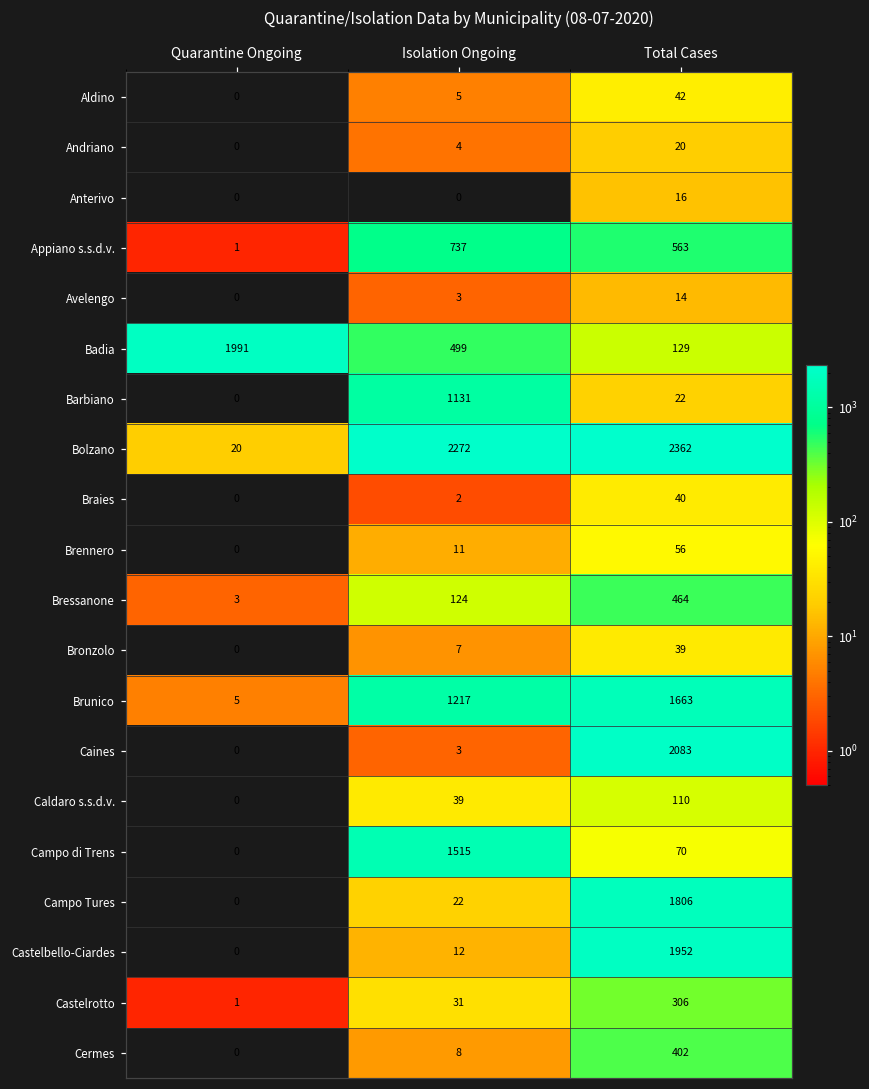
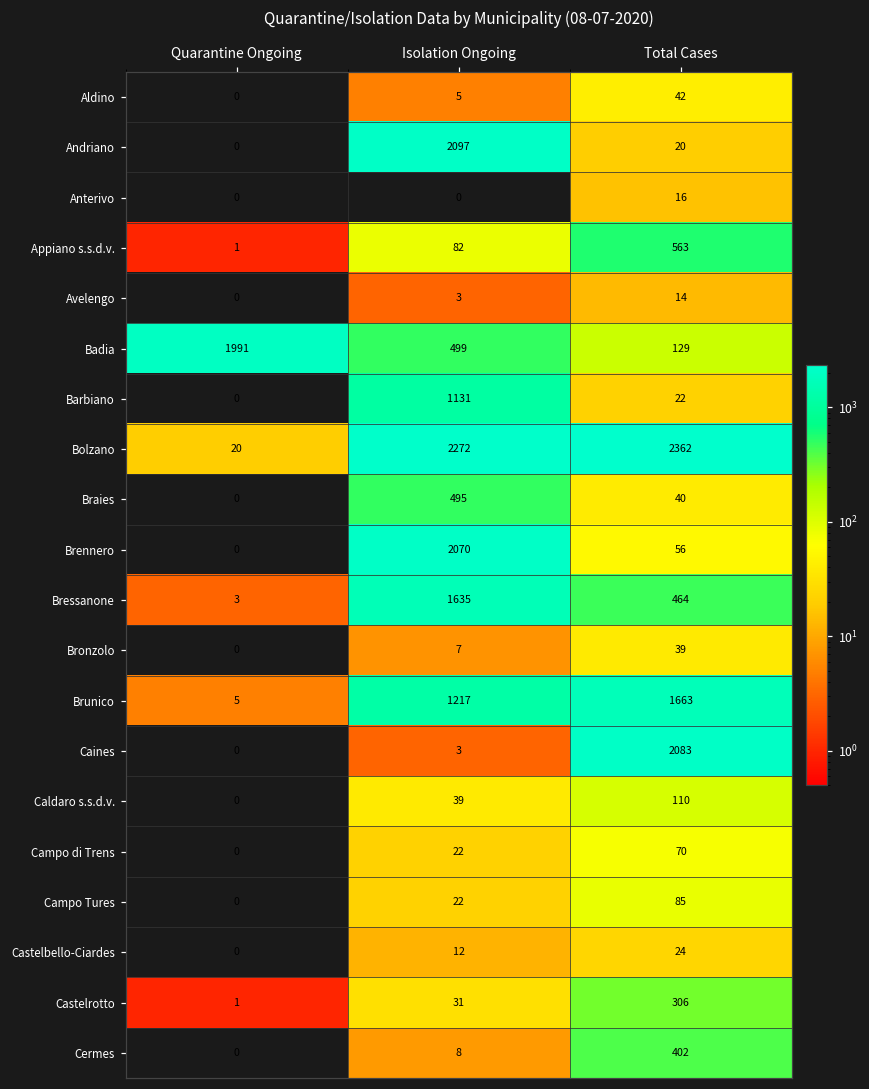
  {
    "Aldino": {
      "Isolation Ongoing": 5,
      "Total Cases": 42
    },
    "Andriano": {
-     "Isolation Ongoing": 4,
+     "Isolation Ongoing": 2097,
      "Total Cases": 20
    },
    "Anterivo": {
      "Total Cases": 16
    },
    "Appiano s.s.d.v.": {
      "Quarantine Ongoing": 1,
-     "Isolation Ongoing": 737,
+     "Isolation Ongoing": 82,
      "Total Cases": 563
    },
    "Avelengo": {
      "Isolation Ongoing": 3,
      "Total Cases": 14
    },
    "Badia": {
      "Quarantine Ongoing": 1991,
      "Isolation Ongoing": 499,
      "Total Cases": 129
    },
    "Barbiano": {
      "Isolation Ongoing": 1131,
      "Total Cases": 22
    },
    "Bolzano": {
      "Quarantine Ongoing": 20,
      "Isolation Ongoing": 2272,
      "Total Cases": 2362
    },
    "Braies": {
-     "Isolation Ongoing": 2,
+     "Isolation Ongoing": 495,
      "Total Cases": 40
    },
    "Brennero": {
-     "Isolation Ongoing": 11,
+     "Isolation Ongoing": 2070,
      "Total Cases": 56
    },
    "Bressanone": {
      "Quarantine Ongoing": 3,
-     "Isolation Ongoing": 124,
+     "Isolation Ongoing": 1635,
      "Total Cases": 464
    },
    "Bronzolo": {
      "Isolation Ongoing": 7,
      "Total Cases": 39
    },
    "Brunico": {
      "Quarantine Ongoing": 5,
      "Isolation Ongoing": 1217,
      "Total Cases": 1663
    },
    "Caines": {
      "Isolation Ongoing": 3,
      "Total Cases": 2083
    },
    "Caldaro s.s.d.v.": {
      "Isolation Ongoing": 39,
      "Total Cases": 110
    },
    "Campo di Trens": {
-     "Isolation Ongoing": 1515,
+     "Isolation Ongoing": 22,
      "Total Cases": 70
    },
    "Campo Tures": {
      "Isolation Ongoing": 22,
-     "Total Cases": 1806
+     "Total Cases": 85
    },
    "Castelbello-Ciardes": {
      "Isolation Ongoing": 12,
-     "Total Cases": 1952
+     "Total Cases": 24
    },
    "Castelrotto": {
      "Quarantine Ongoing": 1,
      "Isolation Ongoing": 31,
      "Total Cases": 306
    },
    "Cermes": {
      "Isolation Ongoing": 8,
      "Total Cases": 402
    }
  }
